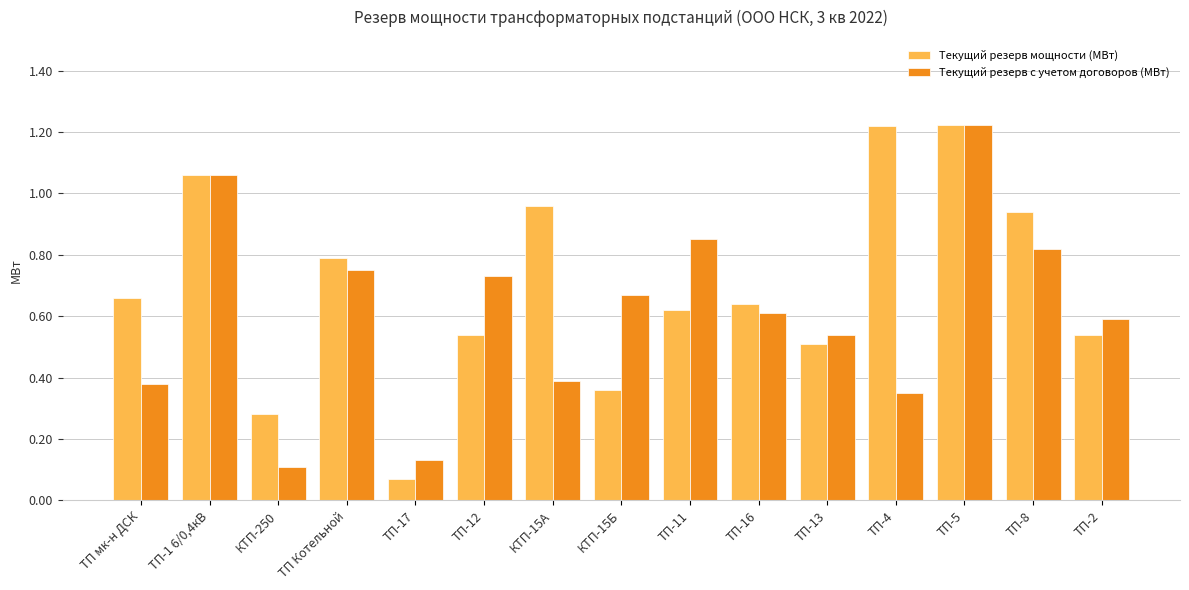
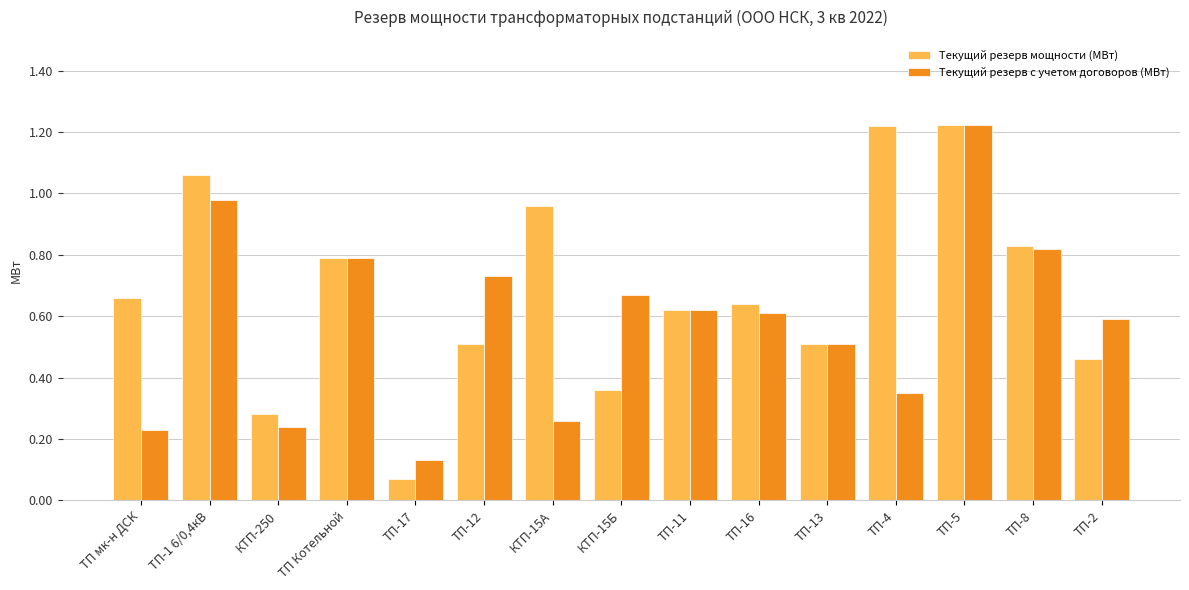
  {
    "Текущий резерв мощности (МВт)": {
      "ТП мк-н ДСК": 0.66,
      "ТП-1 6/0,4кВ": 1.06,
      "КТП-250": 0.28,
      "ТП Котельной": 0.79,
      "ТП-17": 0.07,
-     "ТП-12": 0.54,
+     "ТП-12": 0.51,
      "КТП-15А": 0.96,
      "КТП-15Б": 0.36,
      "ТП-11": 0.62,
      "ТП-16": 0.64,
      "ТП-13": 0.51,
      "ТП-4": 1.22,
      "ТП-5": 1.22,
-     "ТП-8": 0.94,
-     "ТП-2": 0.54
+     "ТП-8": 0.83,
+     "ТП-2": 0.46
    },
    "Текущий резерв с учетом договоров (МВт)": {
-     "ТП мк-н ДСК": 0.38,
-     "ТП-1 6/0,4кВ": 1.06,
-     "КТП-250": 0.11,
-     "ТП Котельной": 0.75,
+     "ТП мк-н ДСК": 0.23,
+     "ТП-1 6/0,4кВ": 0.98,
+     "КТП-250": 0.24,
+     "ТП Котельной": 0.79,
      "ТП-17": 0.13,
      "ТП-12": 0.73,
-     "КТП-15А": 0.39,
+     "КТП-15А": 0.26,
      "КТП-15Б": 0.67,
-     "ТП-11": 0.85,
+     "ТП-11": 0.62,
      "ТП-16": 0.61,
-     "ТП-13": 0.54,
+     "ТП-13": 0.51,
      "ТП-4": 0.35,
      "ТП-5": 1.22,
      "ТП-8": 0.82,
      "ТП-2": 0.59
    }
  }
